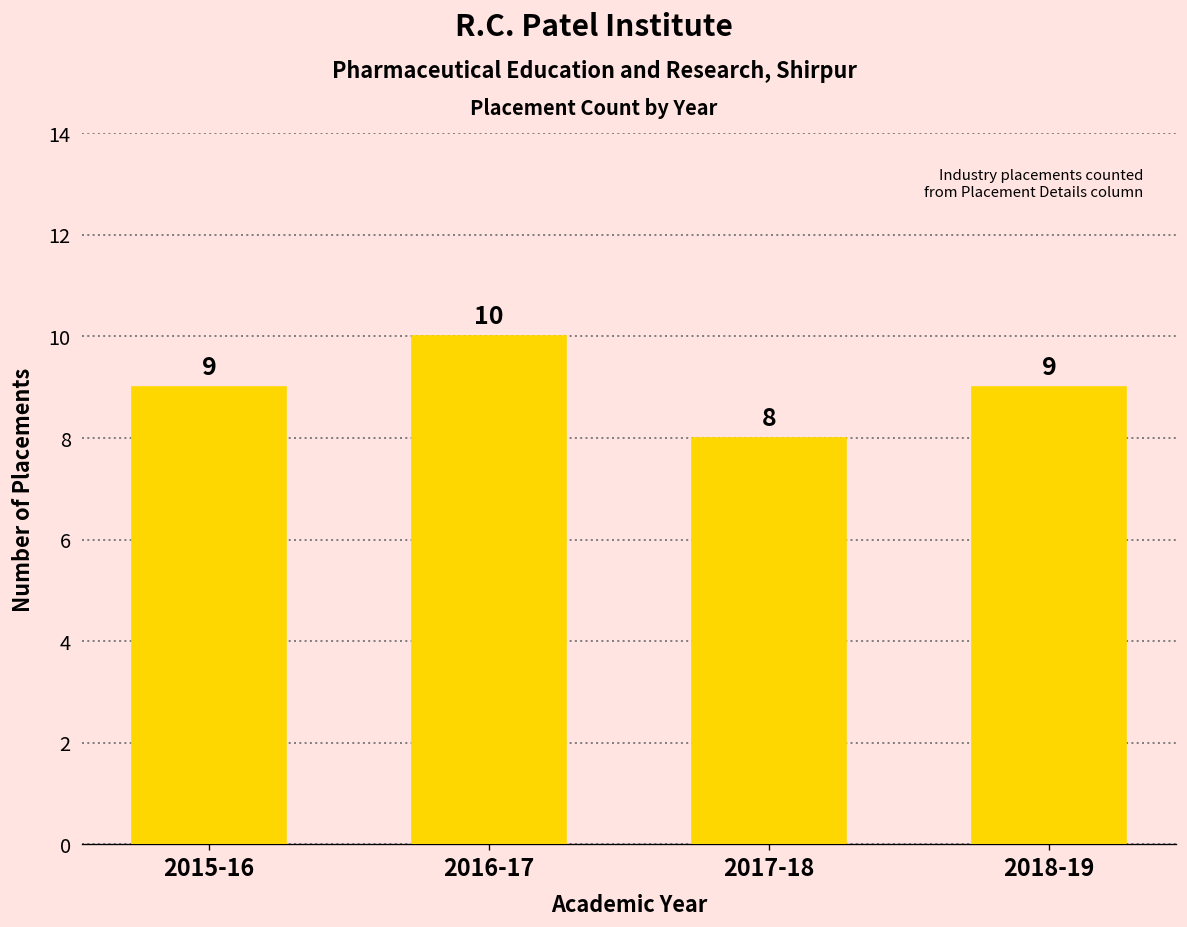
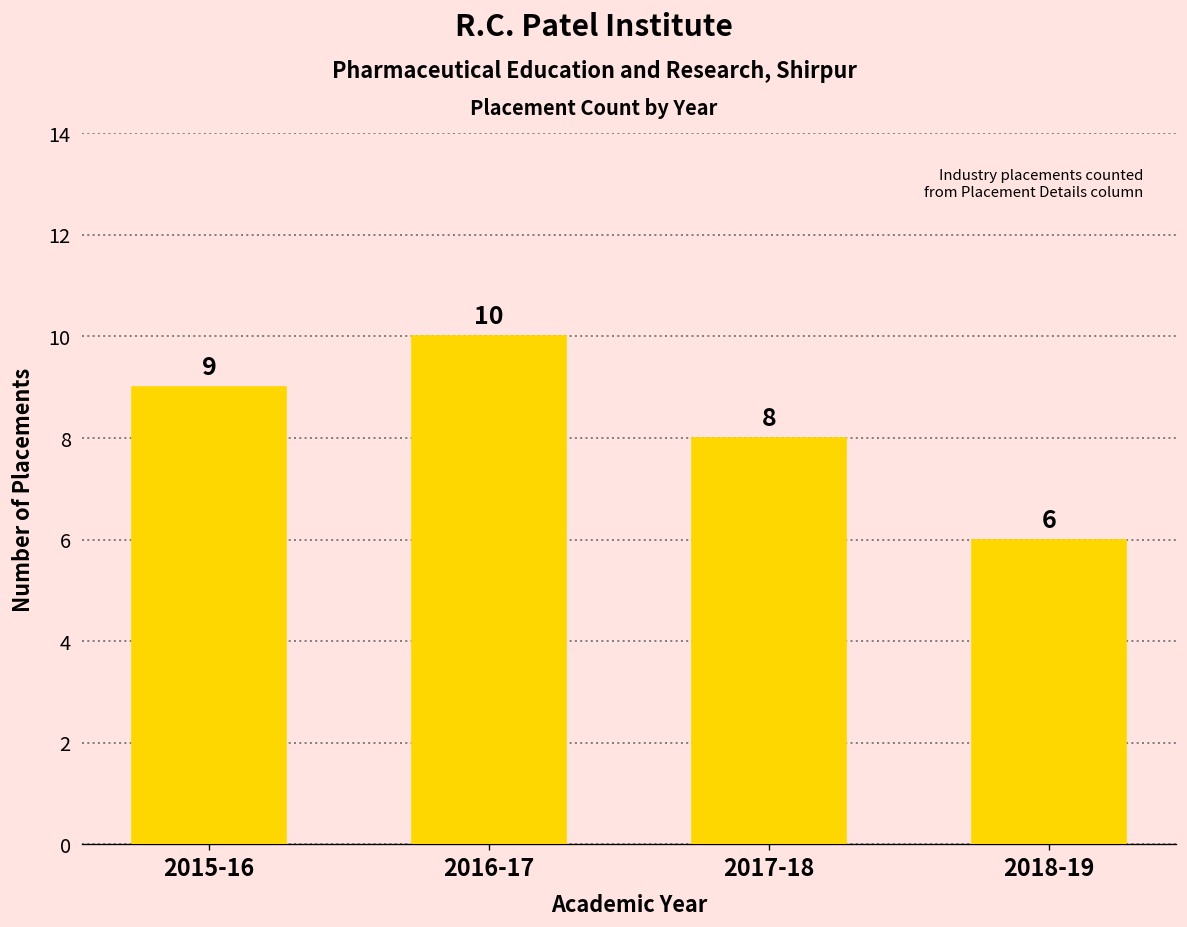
  {
    "2015-16": 9,
    "2016-17": 10,
    "2017-18": 8,
-   "2018-19": 9
+   "2018-19": 6
  }
